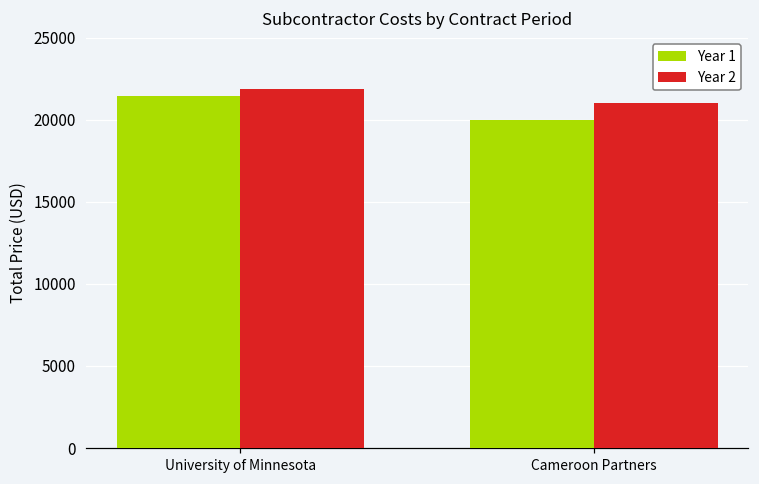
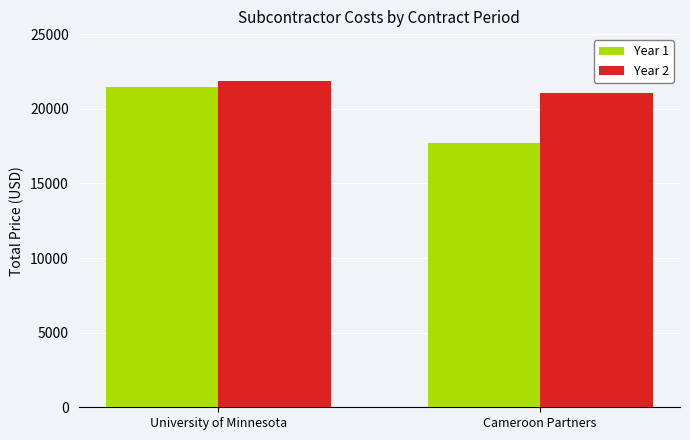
  {
    "Year 1": {
      "University of Minnesota": 21400,
-     "Cameroon Partners": 20000
+     "Cameroon Partners": 17700
    },
    "Year 2": {
      "University of Minnesota": 21900,
      "Cameroon Partners": 21000
    }
  }
